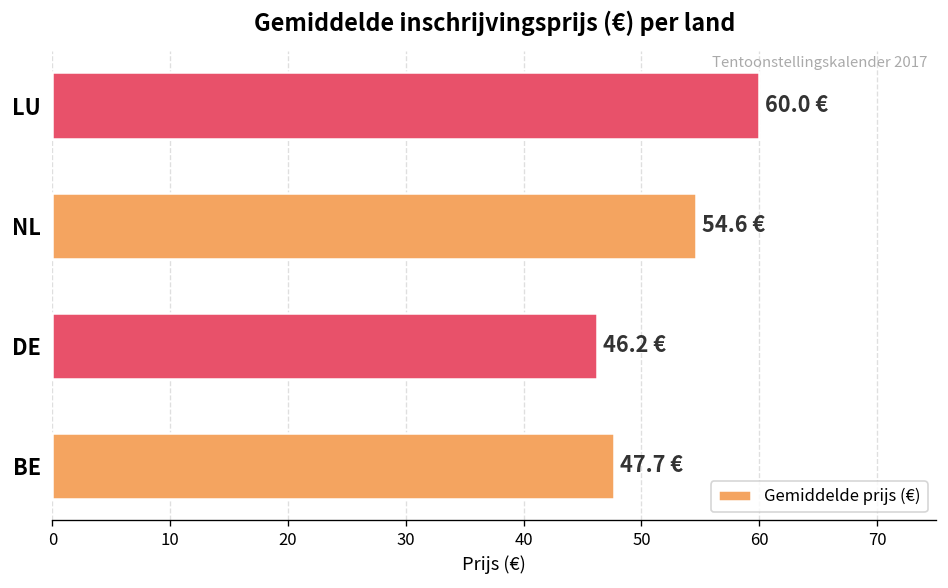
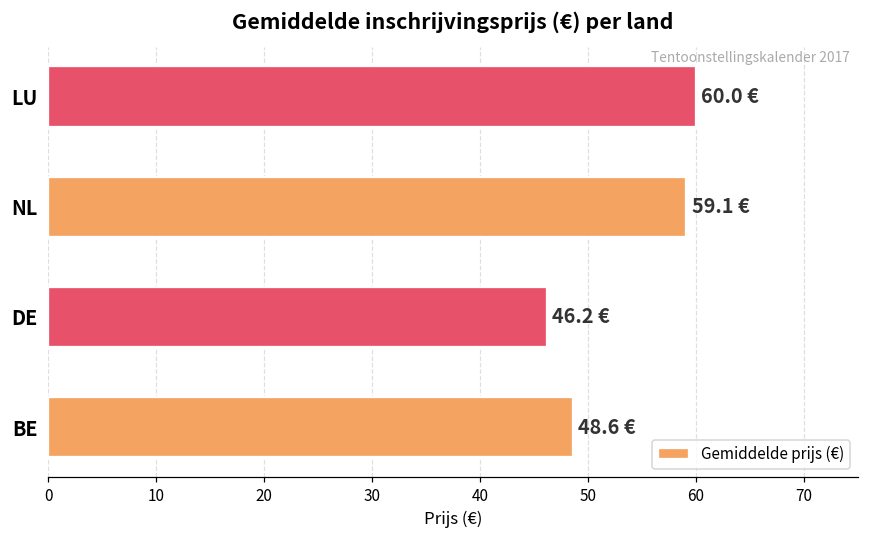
  {
    "LU": 60.0,
-   "NL": 54.6,
+   "NL": 59.1,
    "DE": 46.2,
-   "BE": 47.7
+   "BE": 48.6
  }
